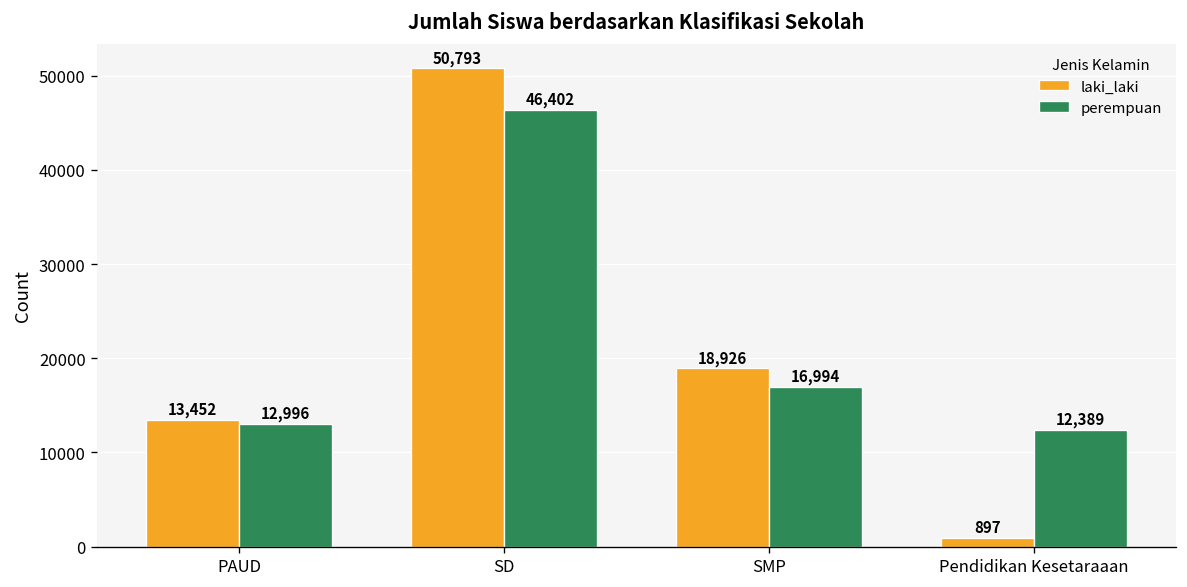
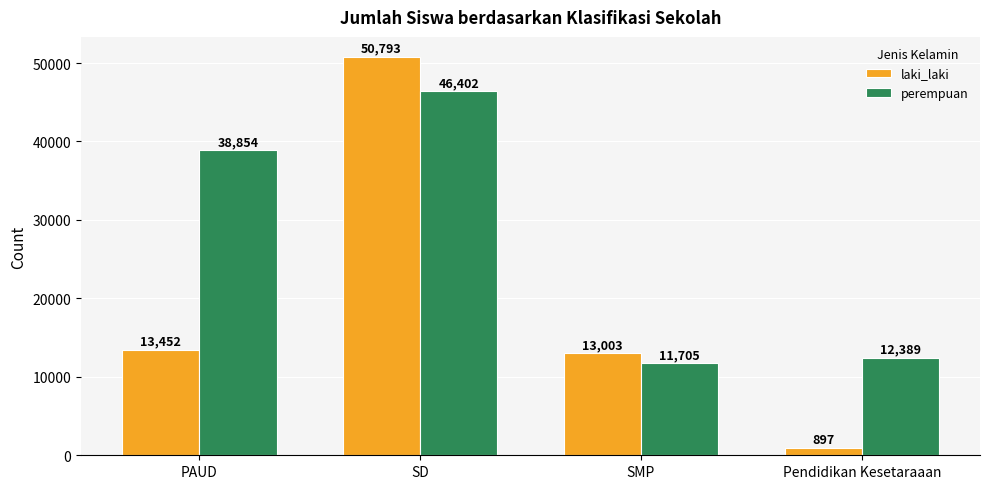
  {
    "laki_laki": {
      "PAUD": "13,452",
      "SD": "50,793",
-     "SMP": "18,926",
+     "SMP": "13,003",
      "Pendidikan Kesetaraaan": "897"
    },
    "perempuan": {
-     "PAUD": "12,996",
+     "PAUD": "38,854",
      "SD": "46,402",
-     "SMP": "16,994",
+     "SMP": "11,705",
      "Pendidikan Kesetaraaan": "12,389"
    }
  }
